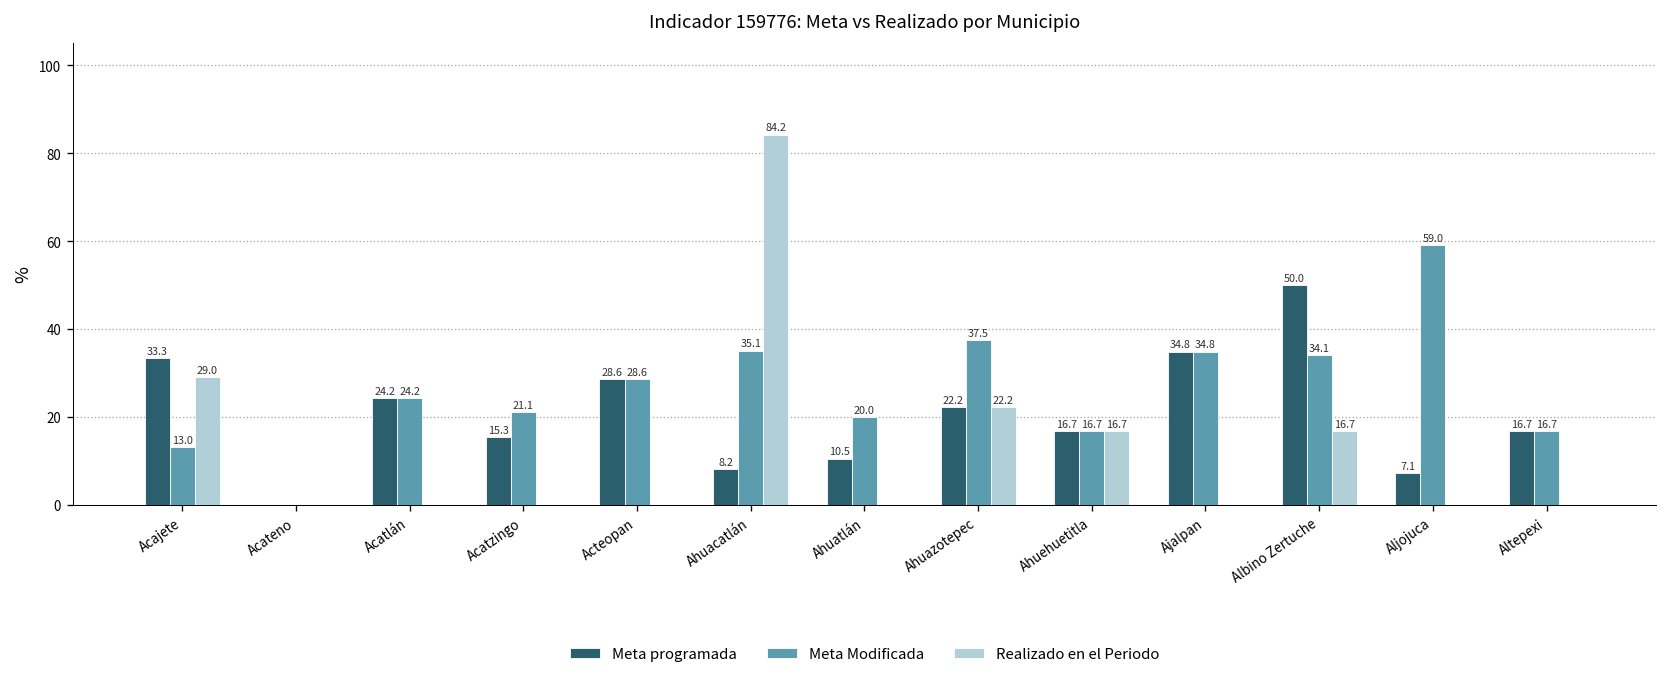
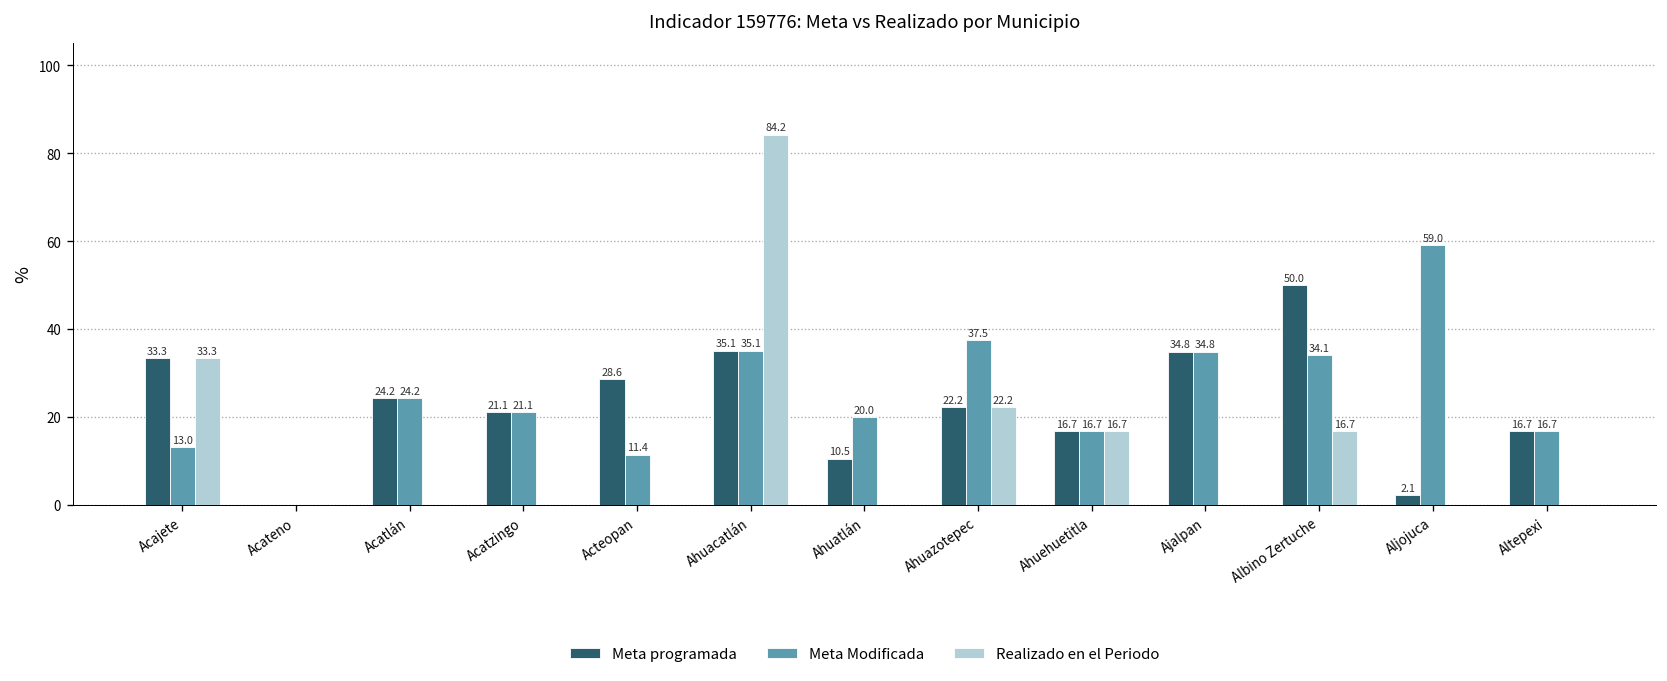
  {
    "Meta programada": {
      "Acajete": 33.3,
      "Acatlán": 24.2,
-     "Acatzingo": 15.3,
+     "Acatzingo": 21.1,
      "Acteopan": 28.6,
-     "Ahuacatlán": 8.2,
+     "Ahuacatlán": 35.1,
      "Ahuatlán": 10.5,
      "Ahuazotepec": 22.2,
      "Ahuehuetitla": 16.7,
      "Ajalpan": 34.8,
      "Albino Zertuche": 50.0,
-     "Aljojuca": 7.1,
+     "Aljojuca": 2.1,
      "Altepexi": 16.7
    },
    "Meta Modificada": {
      "Acajete": 13.0,
      "Acatlán": 24.2,
      "Acatzingo": 21.1,
-     "Acteopan": 28.6,
+     "Acteopan": 11.4,
      "Ahuacatlán": 35.1,
      "Ahuatlán": 20.0,
      "Ahuazotepec": 37.5,
      "Ahuehuetitla": 16.7,
      "Ajalpan": 34.8,
      "Albino Zertuche": 34.1,
      "Aljojuca": 59.0,
      "Altepexi": 16.7
    },
    "Realizado en el Periodo": {
-     "Acajete": 29.0,
+     "Acajete": 33.3,
      "Ahuacatlán": 84.2,
      "Ahuazotepec": 22.2,
      "Ahuehuetitla": 16.7,
      "Albino Zertuche": 16.7
    }
  }
